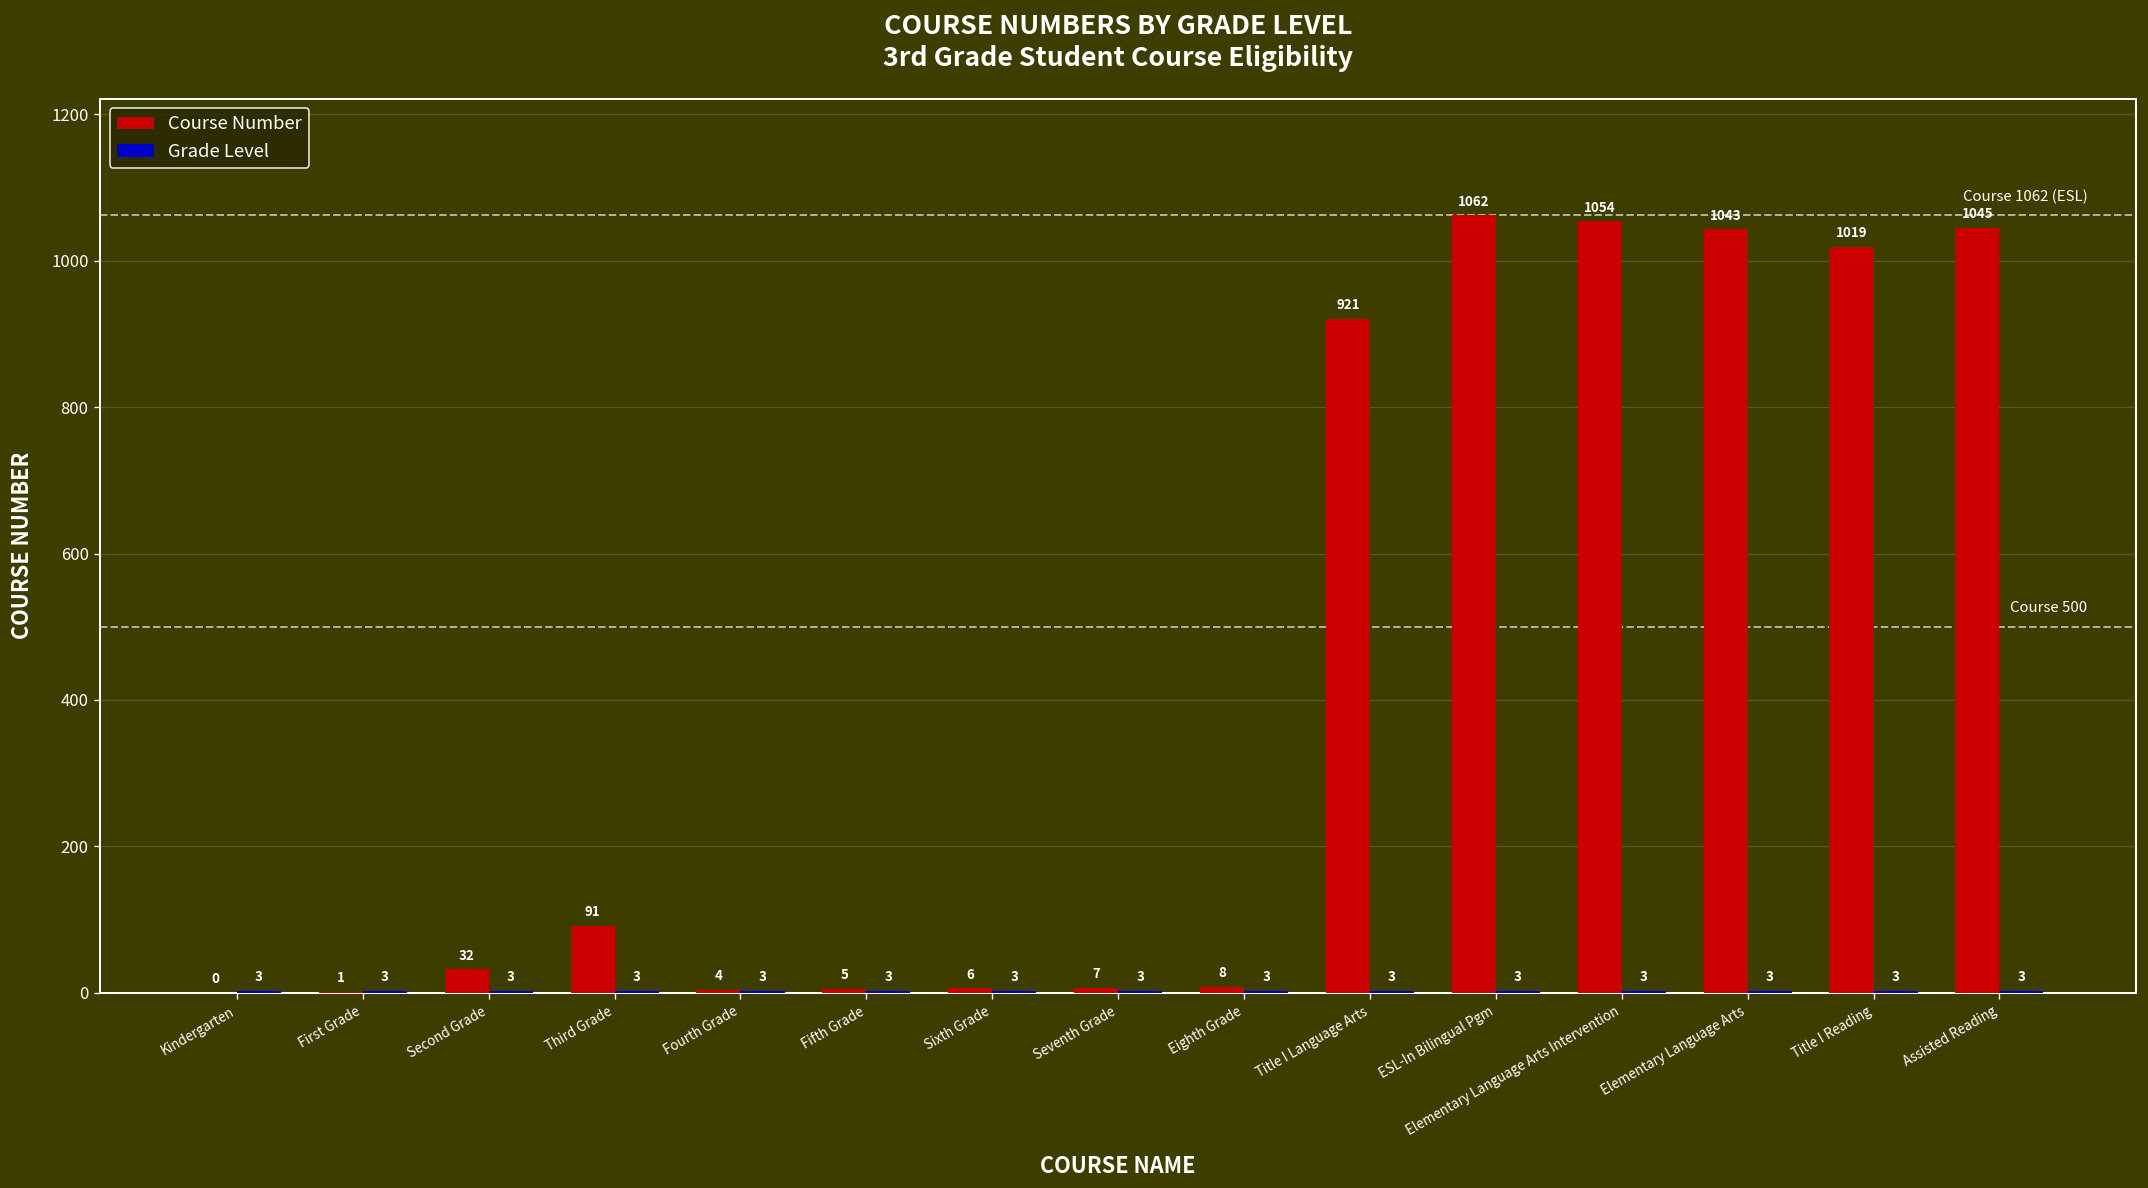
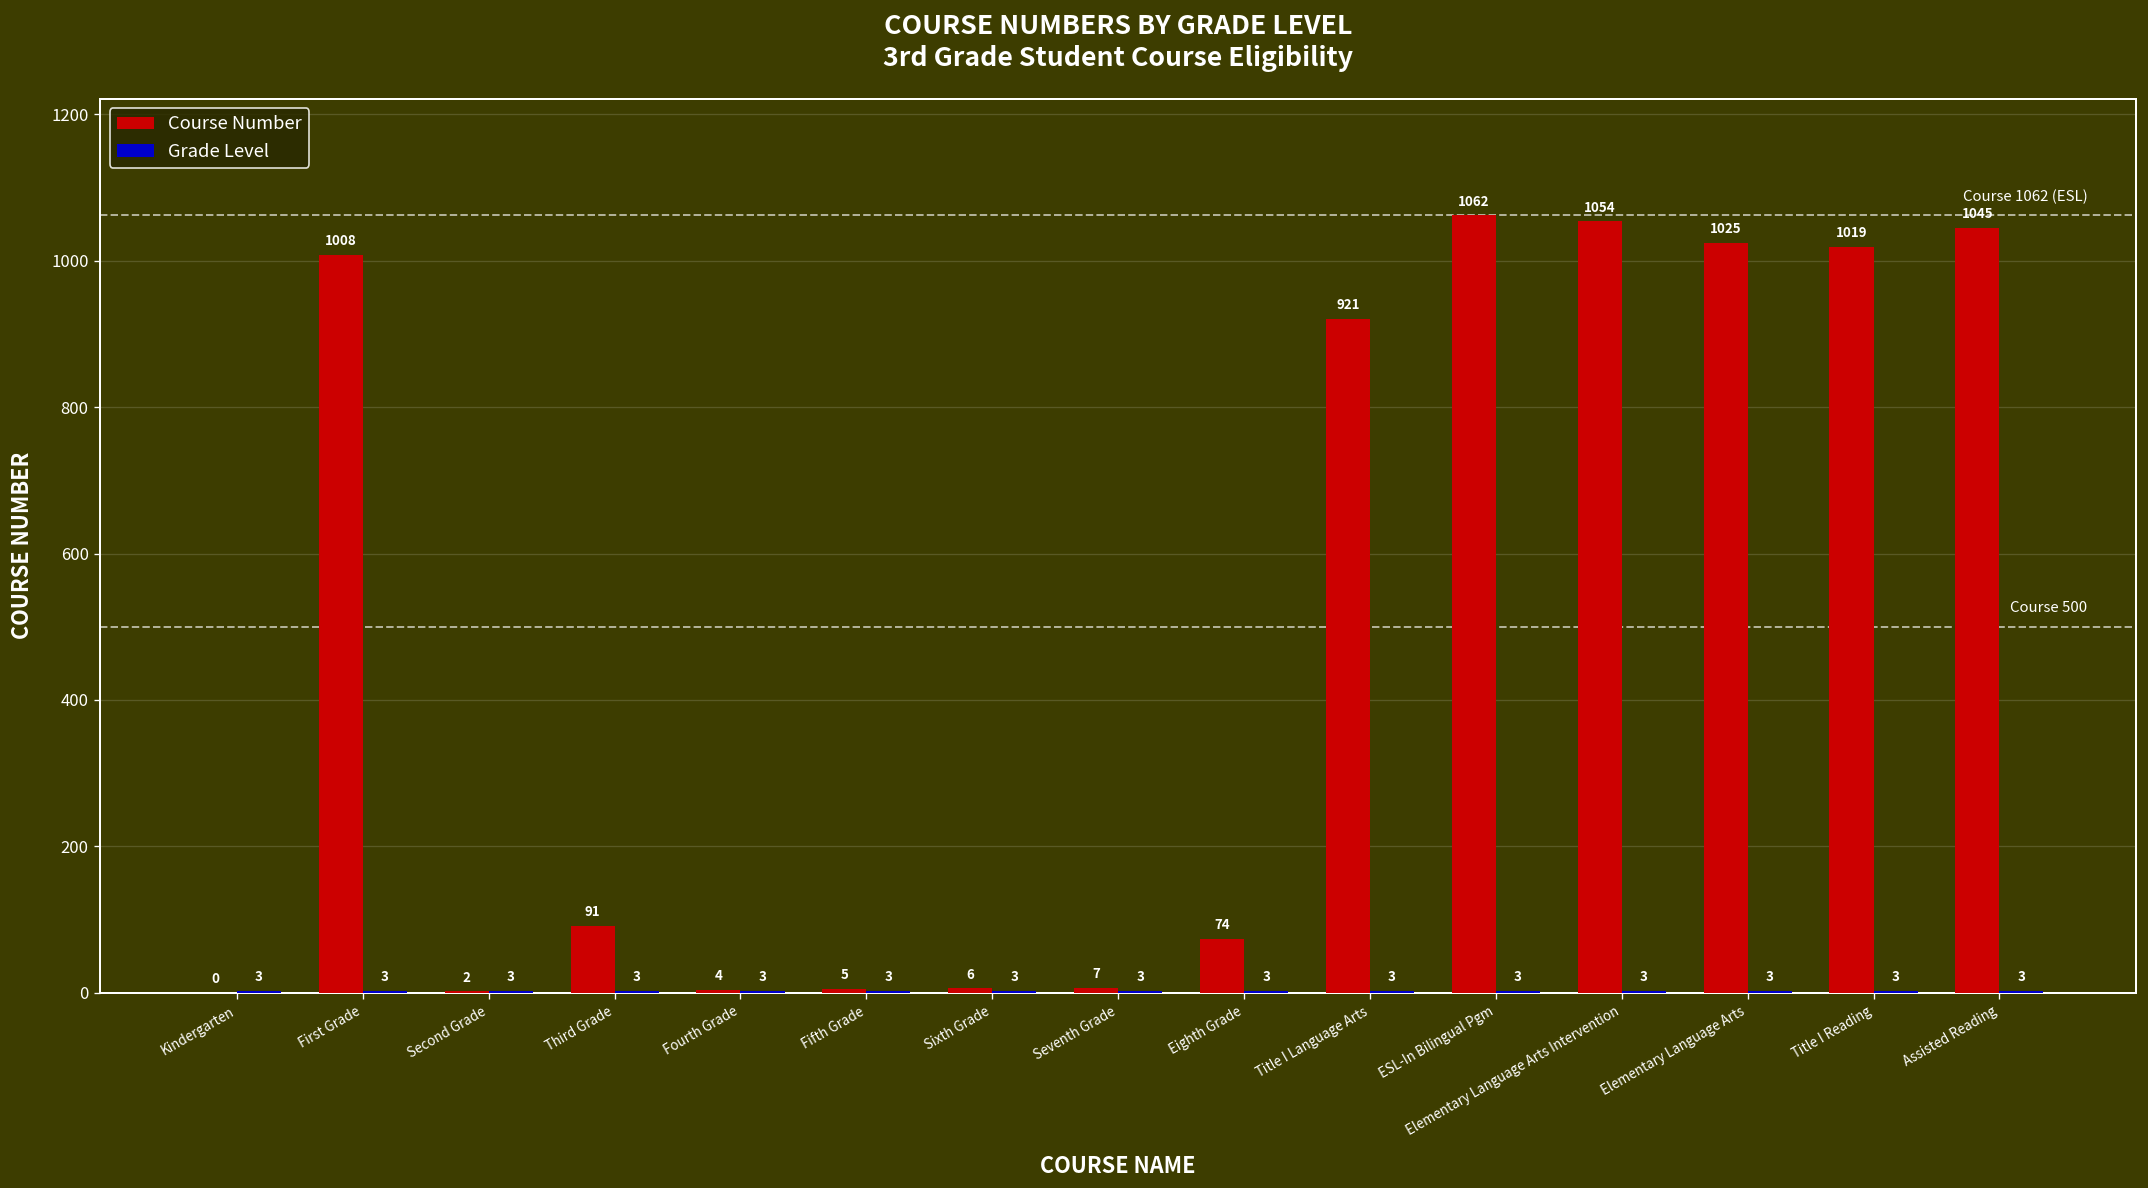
  {
    "Course Number": {
      "Kindergarten": 0,
-     "First Grade": 1,
-     "Second Grade": 32,
+     "First Grade": 1008,
+     "Second Grade": 2,
      "Third Grade": 91,
      "Fourth Grade": 4,
      "Fifth Grade": 5,
      "Sixth Grade": 6,
      "Seventh Grade": 7,
-     "Eighth Grade": 8,
+     "Eighth Grade": 74,
      "Title I Language Arts": 921,
      "ESL-In Bilingual Pgm": 1062,
      "Elementary Language Arts Intervention": 1054,
-     "Elementary Language Arts": 1043,
+     "Elementary Language Arts": 1025,
      "Title I Reading": 1019,
      "Assisted Reading": 1045
    },
    "Grade Level": {
      "Kindergarten": 3,
      "First Grade": 3,
      "Second Grade": 3,
      "Third Grade": 3,
      "Fourth Grade": 3,
      "Fifth Grade": 3,
      "Sixth Grade": 3,
      "Seventh Grade": 3,
      "Eighth Grade": 3,
      "Title I Language Arts": 3,
      "ESL-In Bilingual Pgm": 3,
      "Elementary Language Arts Intervention": 3,
      "Elementary Language Arts": 3,
      "Title I Reading": 3,
      "Assisted Reading": 3
    }
  }
